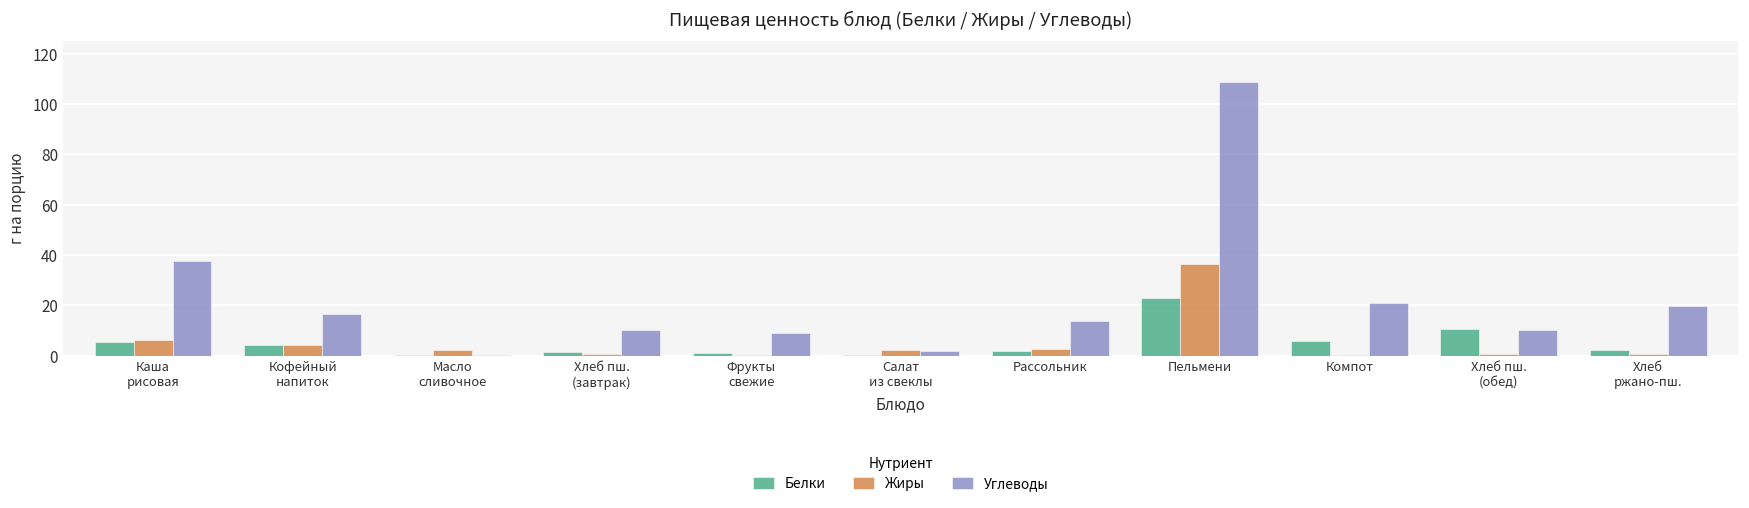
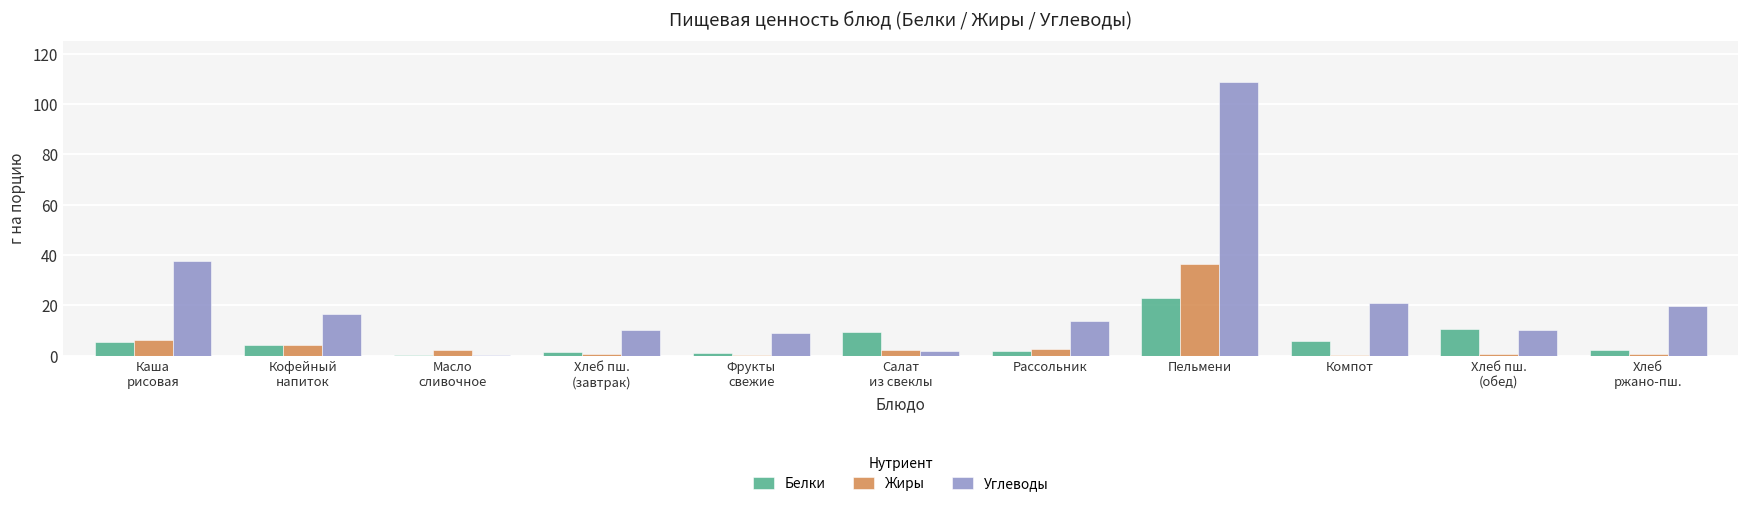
  {
    "Белки": {
      "Каша рисовая": 5,
      "Кофейный напиток": 4,
      "Хлеб пш. (завтрак)": 2,
-     "Салат из свеклы": 0,
+     "Салат из свеклы": 9,
      "Рассольник": 2,
      "Пельмени": 23,
      "Компот": 6,
      "Хлеб пш. (обед)": 11,
      "Хлеб ржано-пш.": 2
    },
    "Жиры": {
      "Каша рисовая": 6,
      "Кофейный напиток": 4,
      "Масло сливочное": 2,
      "Салат из свеклы": 2,
      "Рассольник": 3,
      "Пельмени": 37
    },
    "Углеводы": {
      "Каша рисовая": 38,
      "Кофейный напиток": 16,
      "Хлеб пш. (завтрак)": 10,
      "Фрукты свежие": 9,
      "Салат из свеклы": 2,
      "Рассольник": 14,
      "Пельмени": 109,
      "Компот": 21,
      "Хлеб пш. (обед)": 10,
      "Хлеб ржано-пш.": 20
    }
  }
